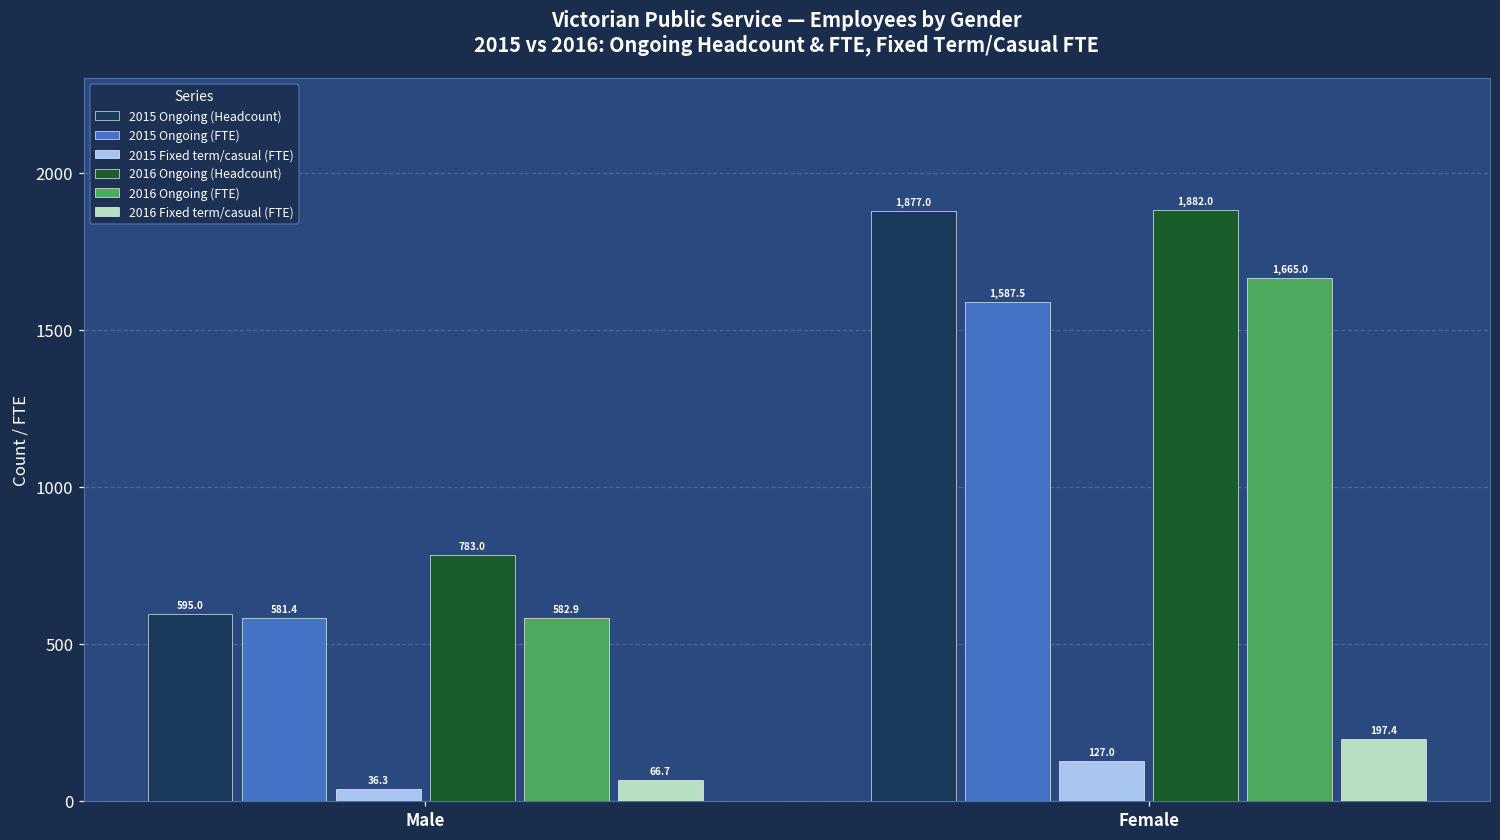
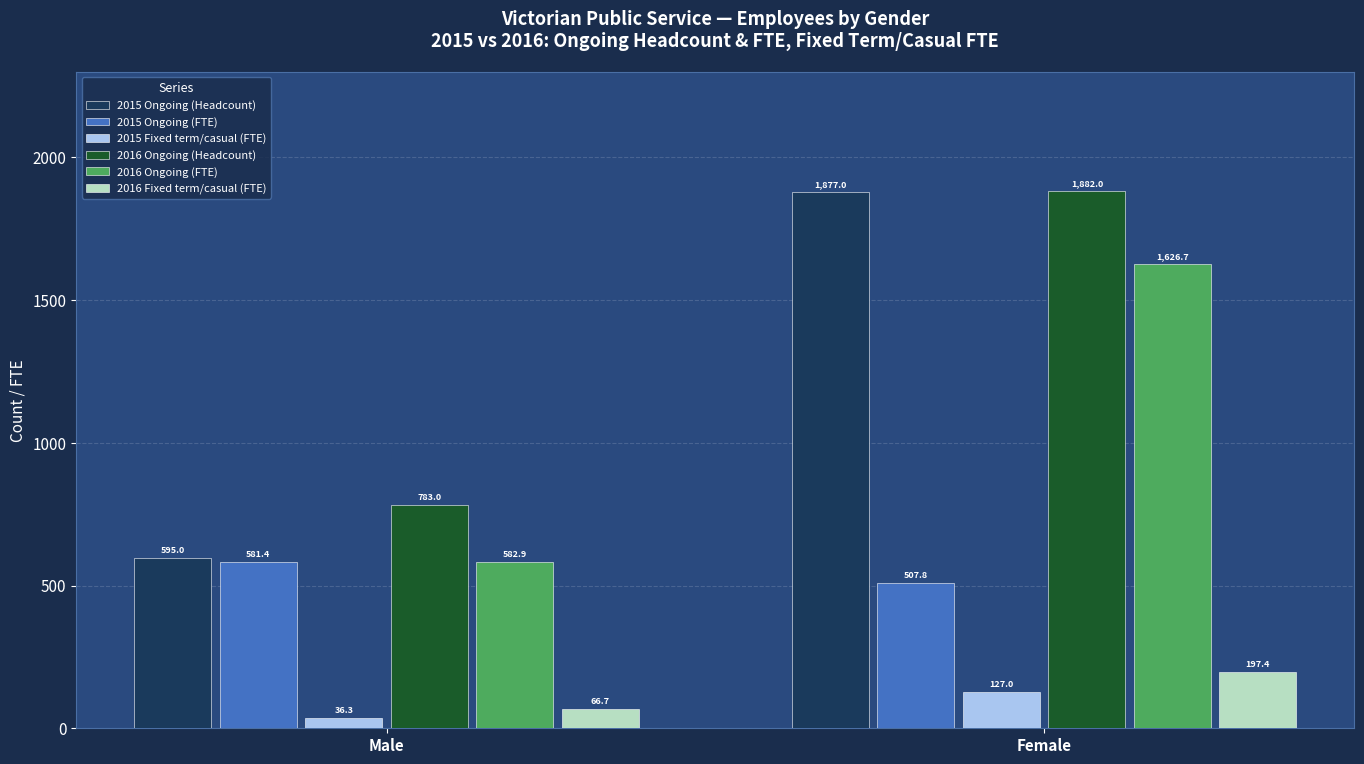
  {
    "2015 Ongoing (Headcount)": {
      "Male": "595.0",
      "Female": "1,877.0"
    },
    "2015 Ongoing (FTE)": {
      "Male": "581.4",
-     "Female": "1,587.5"
+     "Female": "507.8"
    },
    "2016 Ongoing (Headcount)": {
      "Male": "783.0",
      "Female": "1,882.0"
    },
    "2016 Ongoing (FTE)": {
      "Male": "582.9",
-     "Female": "1,665.0"
+     "Female": "1,626.7"
    }
  }
